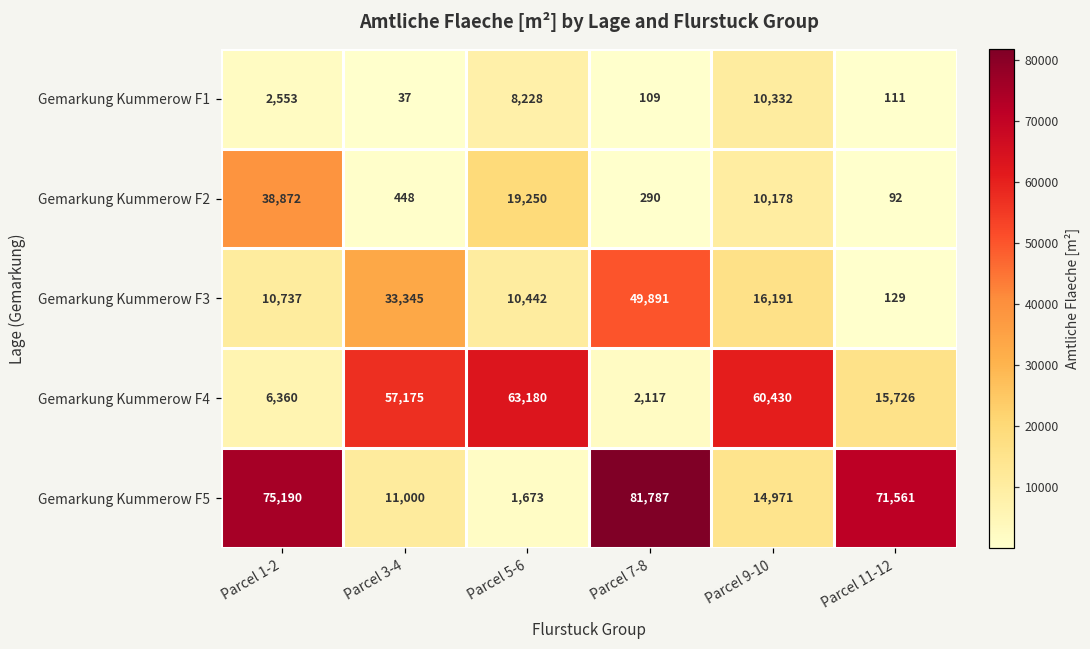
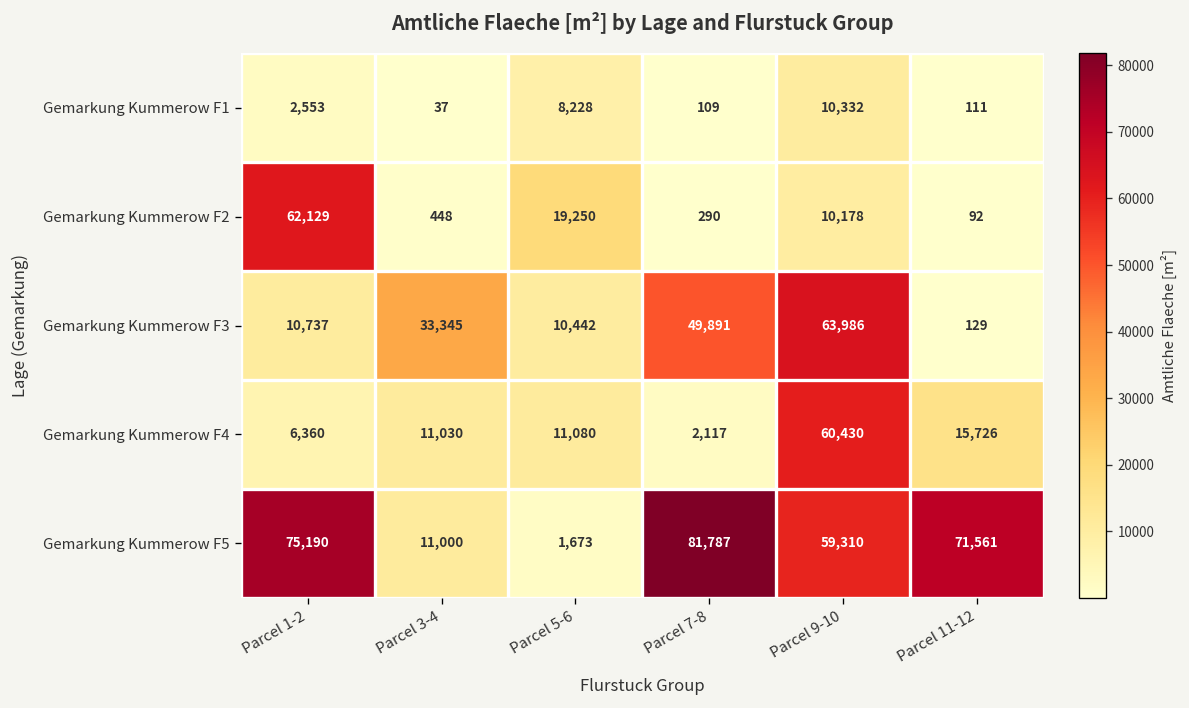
  {
    "Gemarkung Kummerow F1": {
      "Parcel 1-2": "2,553",
      "Parcel 3-4": "37",
      "Parcel 5-6": "8,228",
      "Parcel 7-8": "109",
      "Parcel 9-10": "10,332",
      "Parcel 11-12": "111"
    },
    "Gemarkung Kummerow F2": {
-     "Parcel 1-2": "38,872",
+     "Parcel 1-2": "62,129",
      "Parcel 3-4": "448",
      "Parcel 5-6": "19,250",
      "Parcel 7-8": "290",
      "Parcel 9-10": "10,178",
      "Parcel 11-12": "92"
    },
    "Gemarkung Kummerow F3": {
      "Parcel 1-2": "10,737",
      "Parcel 3-4": "33,345",
      "Parcel 5-6": "10,442",
      "Parcel 7-8": "49,891",
-     "Parcel 9-10": "16,191",
+     "Parcel 9-10": "63,986",
      "Parcel 11-12": "129"
    },
    "Gemarkung Kummerow F4": {
      "Parcel 1-2": "6,360",
-     "Parcel 3-4": "57,175",
-     "Parcel 5-6": "63,180",
+     "Parcel 3-4": "11,030",
+     "Parcel 5-6": "11,080",
      "Parcel 7-8": "2,117",
      "Parcel 9-10": "60,430",
      "Parcel 11-12": "15,726"
    },
    "Gemarkung Kummerow F5": {
      "Parcel 1-2": "75,190",
      "Parcel 3-4": "11,000",
      "Parcel 5-6": "1,673",
      "Parcel 7-8": "81,787",
-     "Parcel 9-10": "14,971",
+     "Parcel 9-10": "59,310",
      "Parcel 11-12": "71,561"
    }
  }
